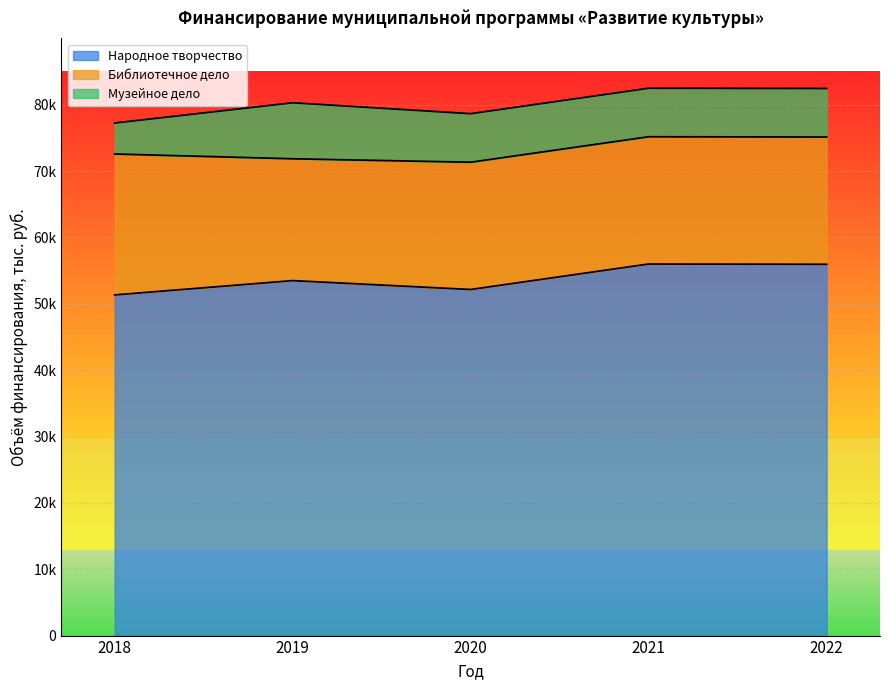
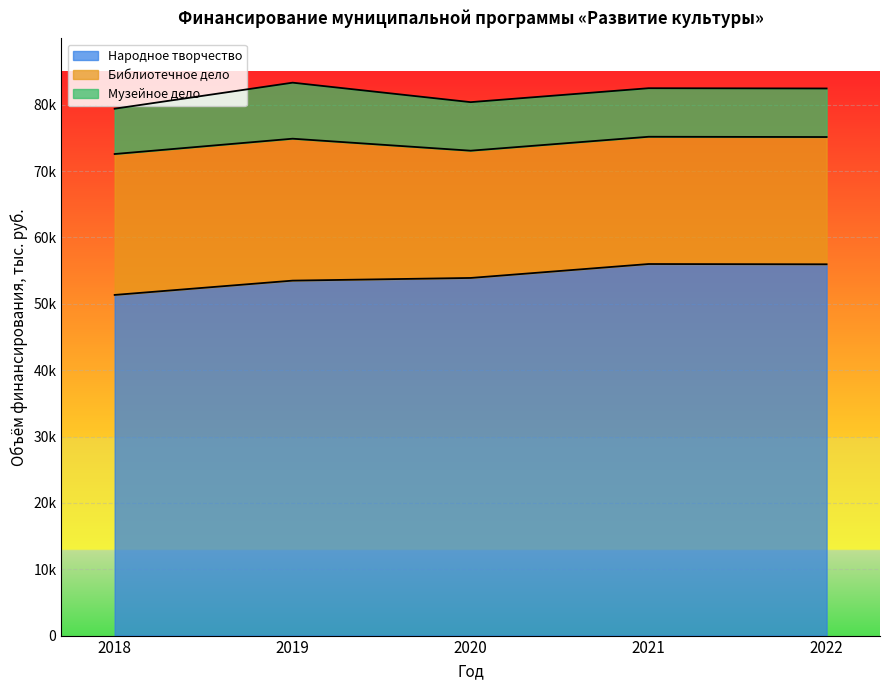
  {
    "Народное творчество": {
      "2018": 51000,
      "2019": 53000,
-     "2020": 52000,
+     "2020": 54000,
      "2021": 56000,
      "2022": 56000
    },
    "Библиотечное дело": {
      "2018": 21000,
-     "2019": 18000,
+     "2019": 21000,
      "2020": 19000,
      "2021": 19000,
      "2022": 19000
    },
    "Музейное дело": {
-     "2018": 5000,
+     "2018": 7000,
      "2019": 8000,
      "2020": 7000,
      "2021": 7000,
      "2022": 7000
    }
  }
